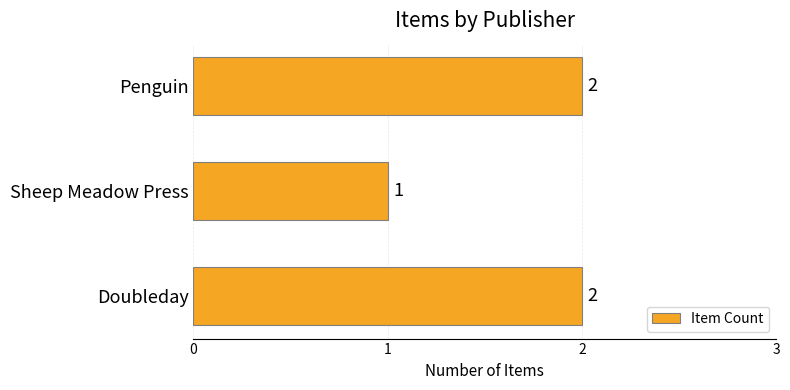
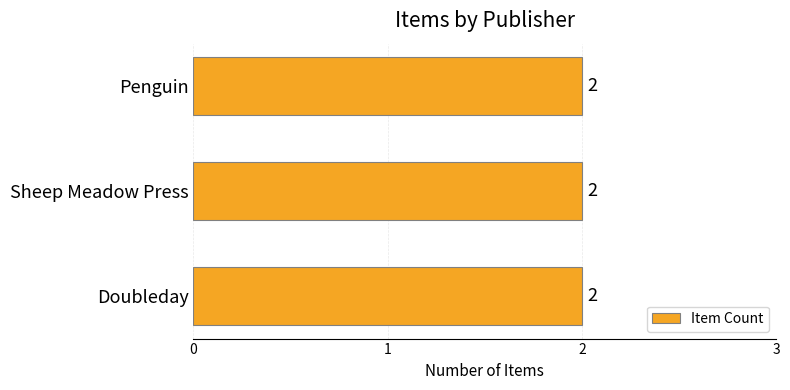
  {
    "Penguin": 2,
-   "Sheep Meadow Press": 1,
+   "Sheep Meadow Press": 2,
    "Doubleday": 2
  }
